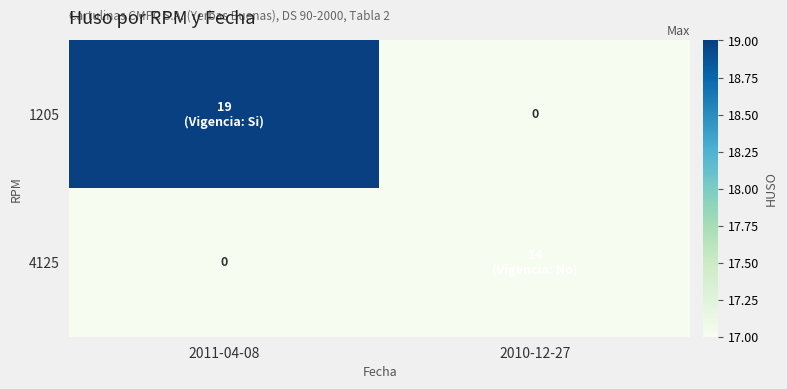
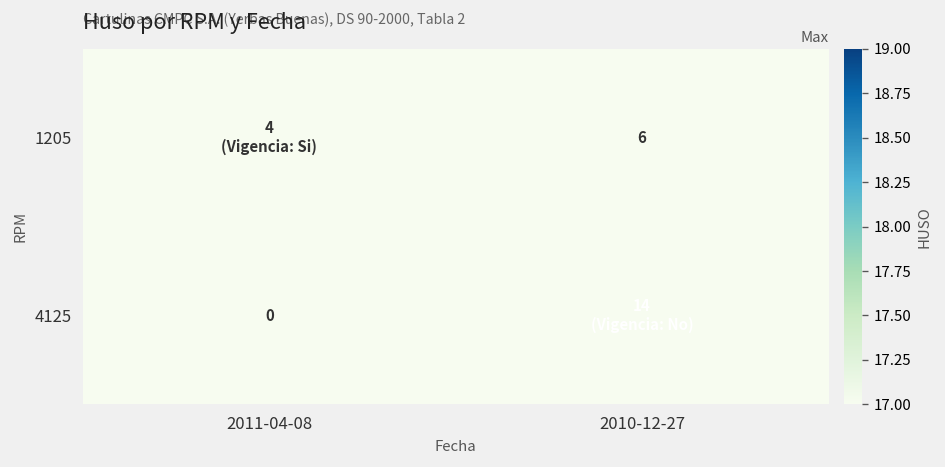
  {
    "1205": {
-     "2011-04-08": 19,
-     "2010-12-27": 0
+     "2011-04-08": 4,
+     "2010-12-27": 6
    },
    "4125": {
      "2011-04-08": 0
    }
  }
